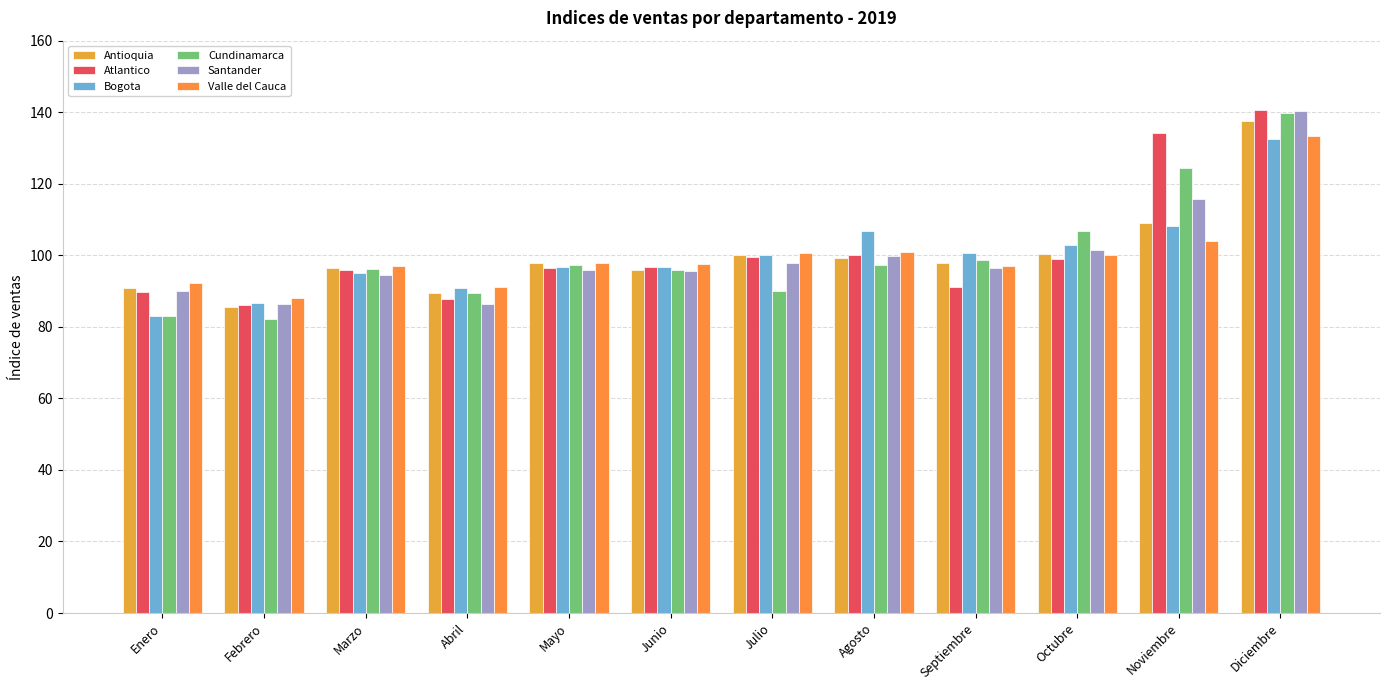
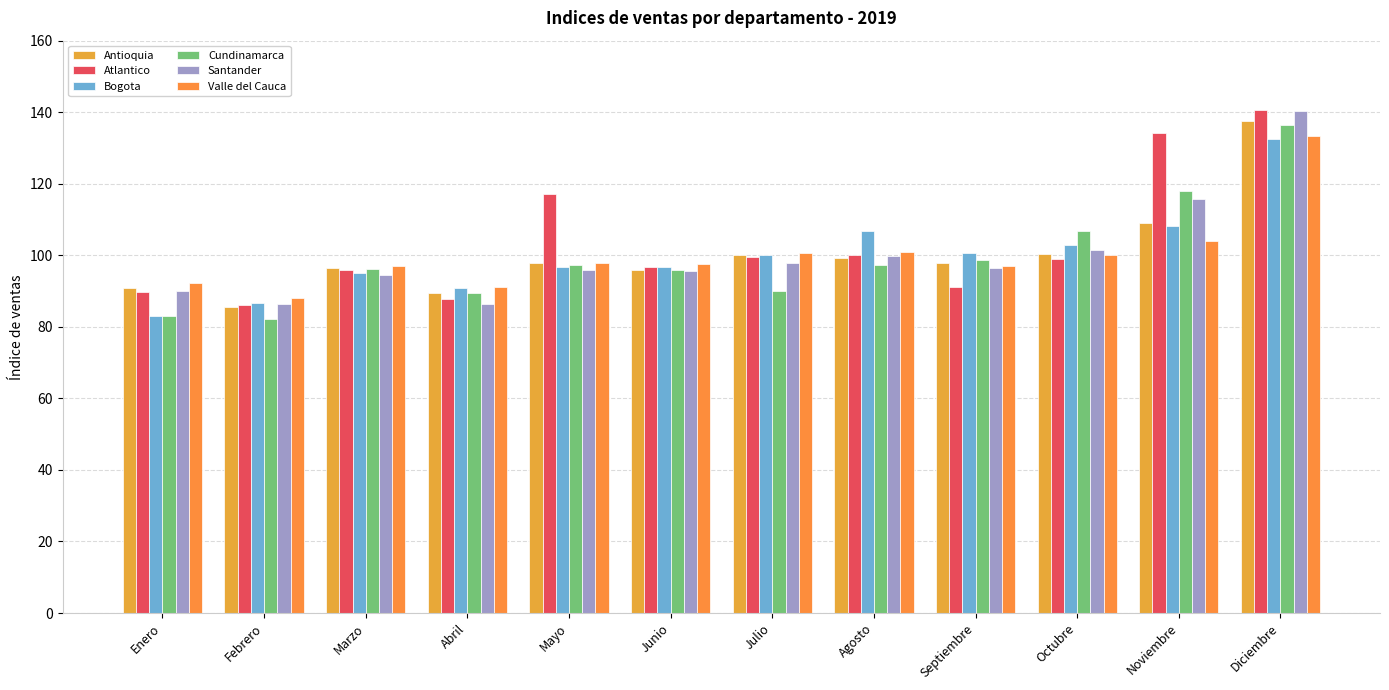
  {
    "Atlantico": {
      "Enero": 90,
      "Febrero": 86,
      "Marzo": 96,
      "Abril": 88,
-     "Mayo": 97,
+     "Mayo": 117,
      "Junio": 97,
      "Julio": 100,
      "Agosto": 100,
      "Septiembre": 91,
      "Octubre": 99,
      "Noviembre": 134,
      "Diciembre": 141
    },
    "Cundinamarca": {
      "Enero": 83,
      "Febrero": 82,
      "Marzo": 96,
      "Abril": 89,
      "Mayo": 97,
      "Junio": 96,
      "Julio": 90,
      "Agosto": 97,
      "Septiembre": 99,
      "Octubre": 107,
-     "Noviembre": 124,
-     "Diciembre": 140
+     "Noviembre": 118,
+     "Diciembre": 137
    }
  }
